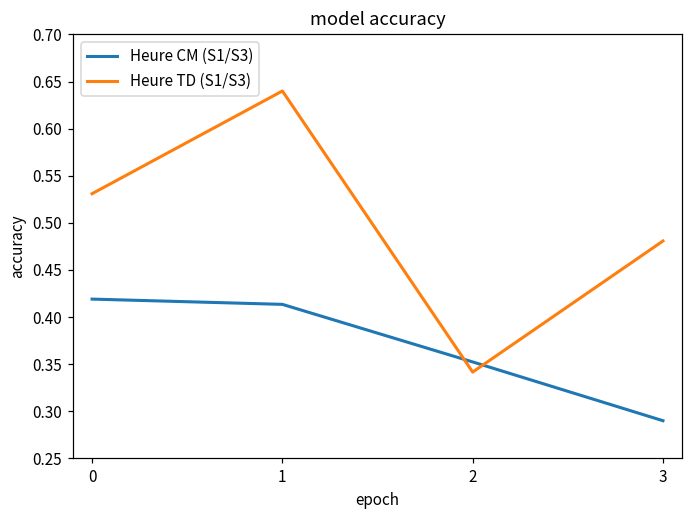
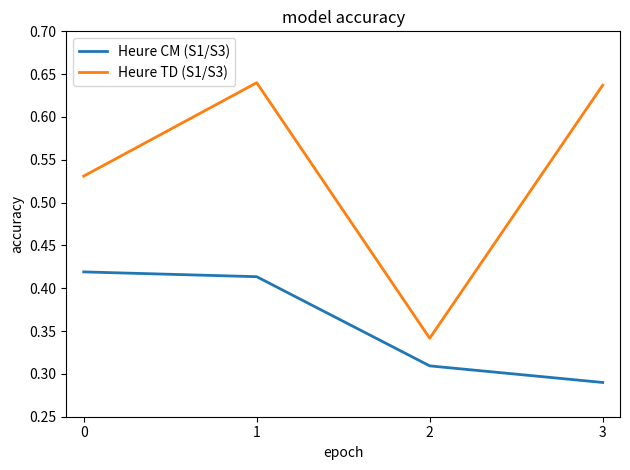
  {
    "Heure CM (S1/S3)": {
      "0": 0.42,
      "1": 0.41,
-     "2": 0.35,
+     "2": 0.31,
      "3": 0.29
    },
    "Heure TD (S1/S3)": {
      "0": 0.53,
      "1": 0.64,
      "2": 0.34,
-     "3": 0.48
+     "3": 0.64
    }
  }
